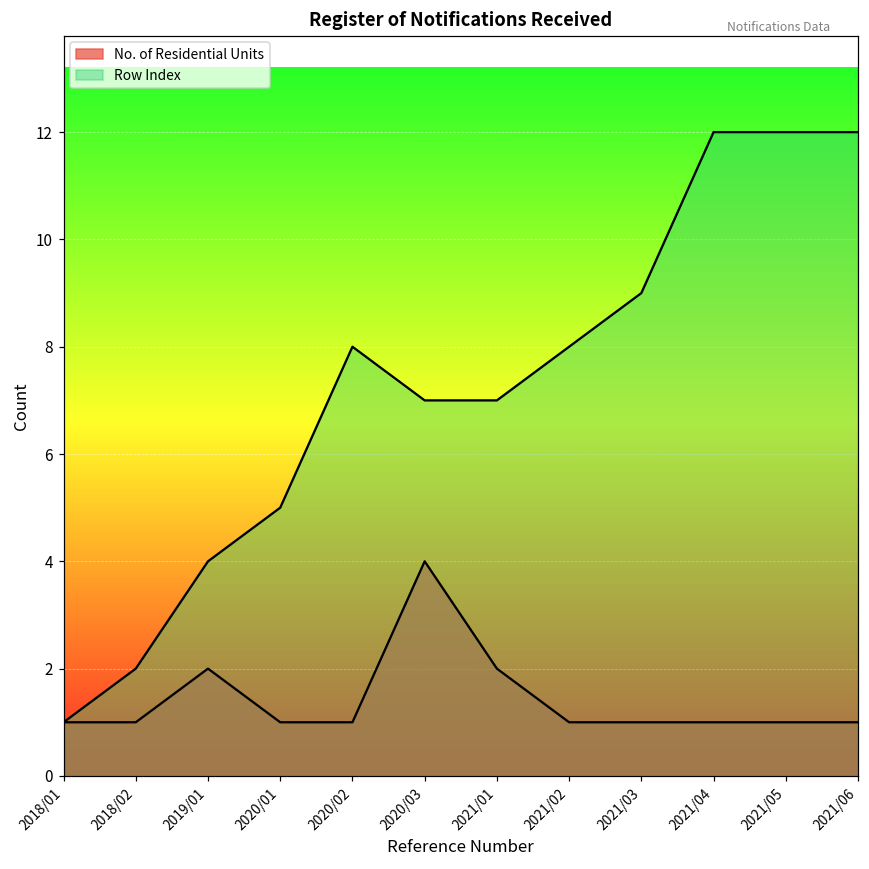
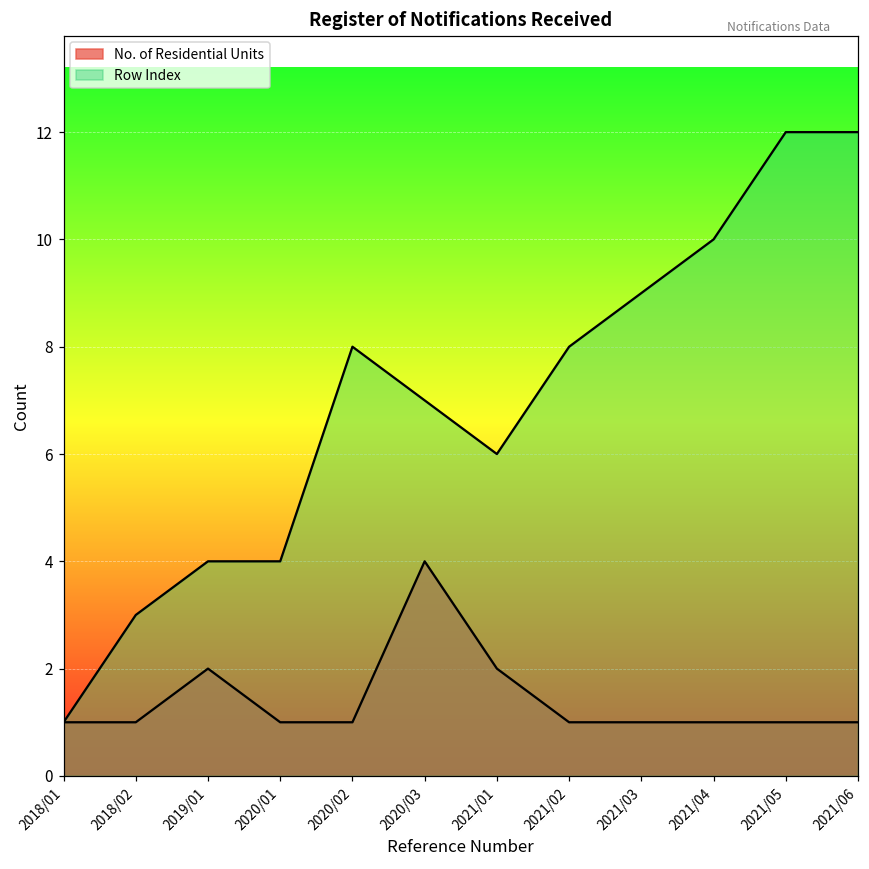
  {
    "No. of Residential Units": {
      "2018/02": 1,
      "2019/01": 2,
      "2020/01": 1,
      "2020/02": 1,
      "2020/03": 4,
      "2021/01": 2,
      "2021/02": 1,
      "2021/03": 1,
      "2021/04": 1,
      "2021/05": 1,
      "2021/06": 1
    },
    "Row Index": {
-     "2018/02": 2,
+     "2018/02": 3,
      "2019/01": 4,
-     "2020/01": 5,
+     "2020/01": 4,
      "2020/02": 8,
      "2020/03": 7,
-     "2021/01": 7,
+     "2021/01": 6,
      "2021/02": 8,
      "2021/03": 9,
-     "2021/04": 12,
+     "2021/04": 10,
      "2021/05": 12,
      "2021/06": 12
    }
  }
